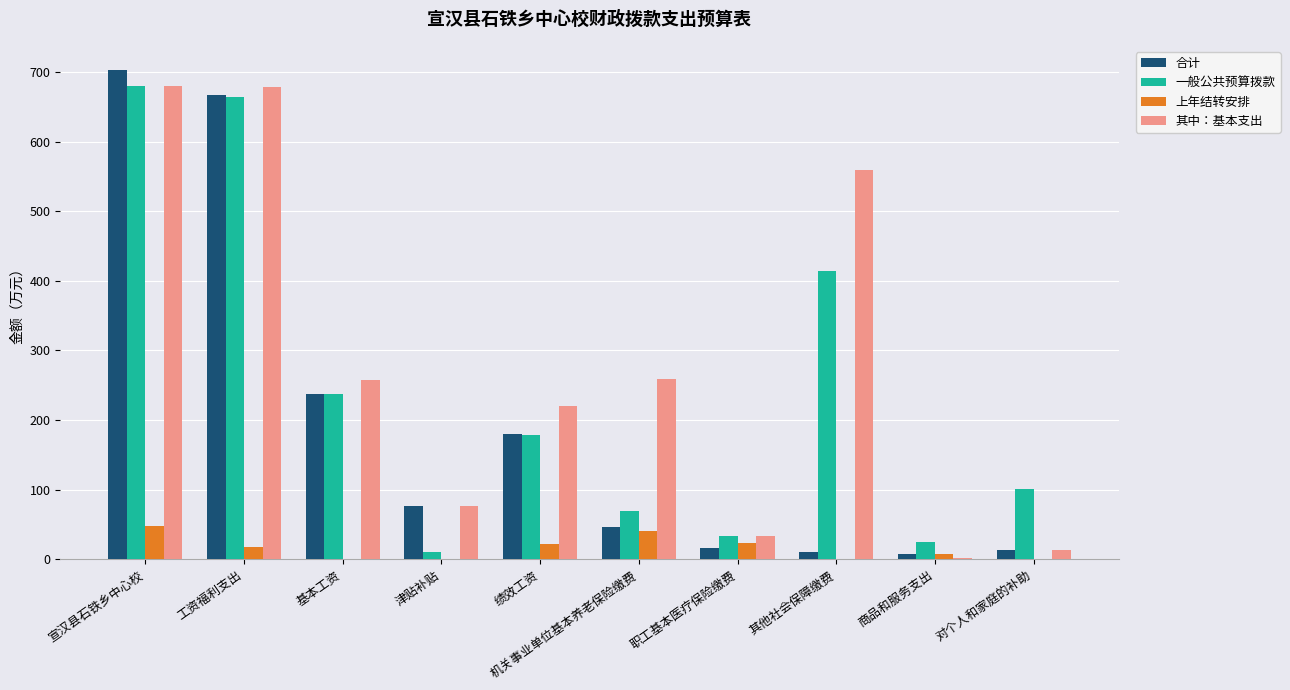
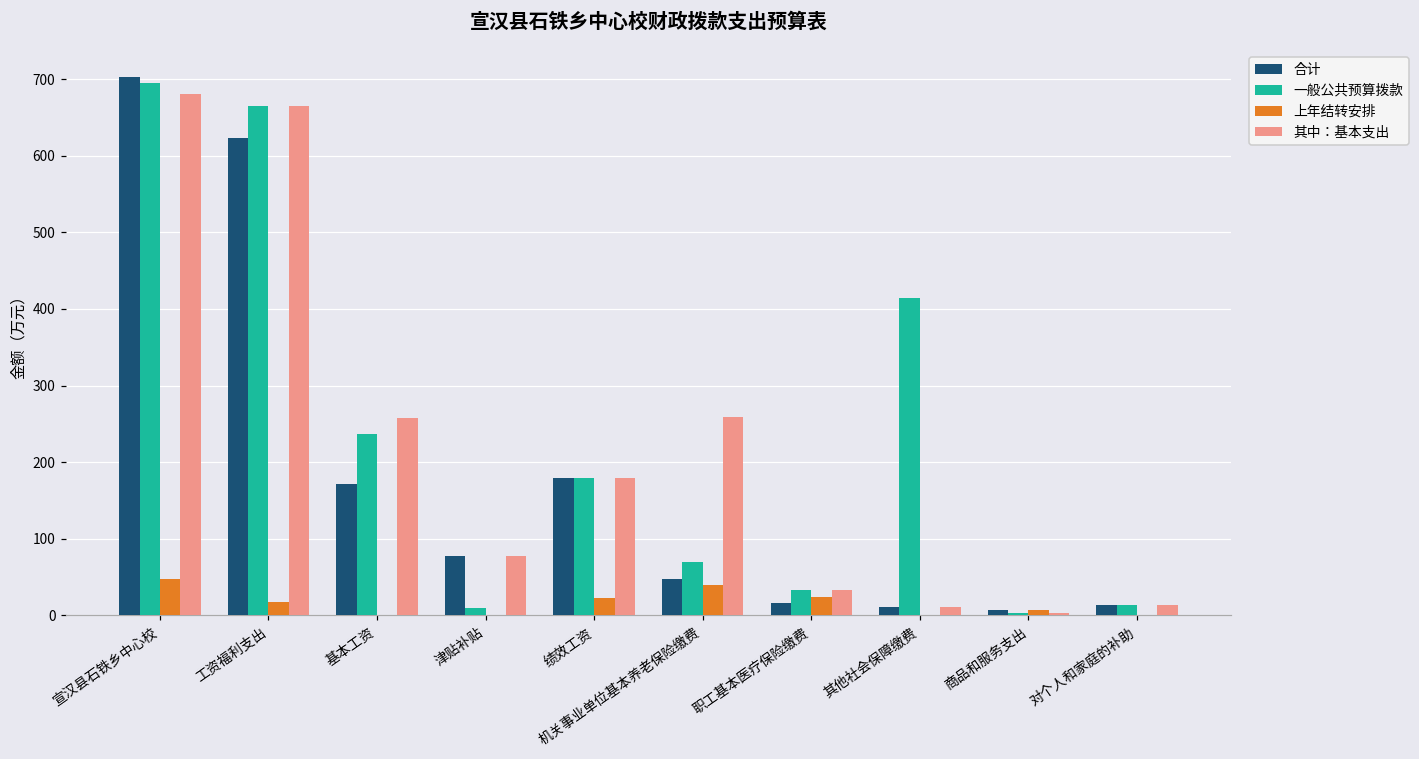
  {
    "合计": {
      "宣汉县石铁乡中心校": 700,
-     "工资福利支出": 670,
-     "基本工资": 240,
+     "工资福利支出": 620,
+     "基本工资": 170,
      "津贴补贴": 80,
      "绩效工资": 180,
      "机关事业单位基本养老保险缴费": 50,
      "职工基本医疗保险缴费": 20,
      "其他社会保障缴费": 10,
      "商品和服务支出": 10,
      "对个人和家庭的补助": 10
    },
    "一般公共预算拨款": {
-     "宣汉县石铁乡中心校": 680,
+     "宣汉县石铁乡中心校": 700,
      "工资福利支出": 660,
      "基本工资": 240,
      "津贴补贴": 10,
      "绩效工资": 180,
      "机关事业单位基本养老保险缴费": 70,
      "职工基本医疗保险缴费": 30,
      "其他社会保障缴费": 410,
-     "商品和服务支出": 20,
-     "对个人和家庭的补助": 100
+     "商品和服务支出": 0,
+     "对个人和家庭的补助": 10
    },
    "上年结转安排": {
      "宣汉县石铁乡中心校": 50,
      "工资福利支出": 20,
      "基本工资": 0,
      "津贴补贴": 0,
      "绩效工资": 20,
      "机关事业单位基本养老保险缴费": 40,
      "职工基本医疗保险缴费": 20,
      "其他社会保障缴费": 0,
      "商品和服务支出": 10,
      "对个人和家庭的补助": 0
    },
    "其中：基本支出": {
      "宣汉县石铁乡中心校": 680,
-     "工资福利支出": 680,
+     "工资福利支出": 660,
      "基本工资": 260,
      "津贴补贴": 80,
-     "绩效工资": 220,
+     "绩效工资": 180,
      "机关事业单位基本养老保险缴费": 260,
      "职工基本医疗保险缴费": 30,
-     "其他社会保障缴费": 560,
+     "其他社会保障缴费": 10,
      "对个人和家庭的补助": 10
    }
  }
